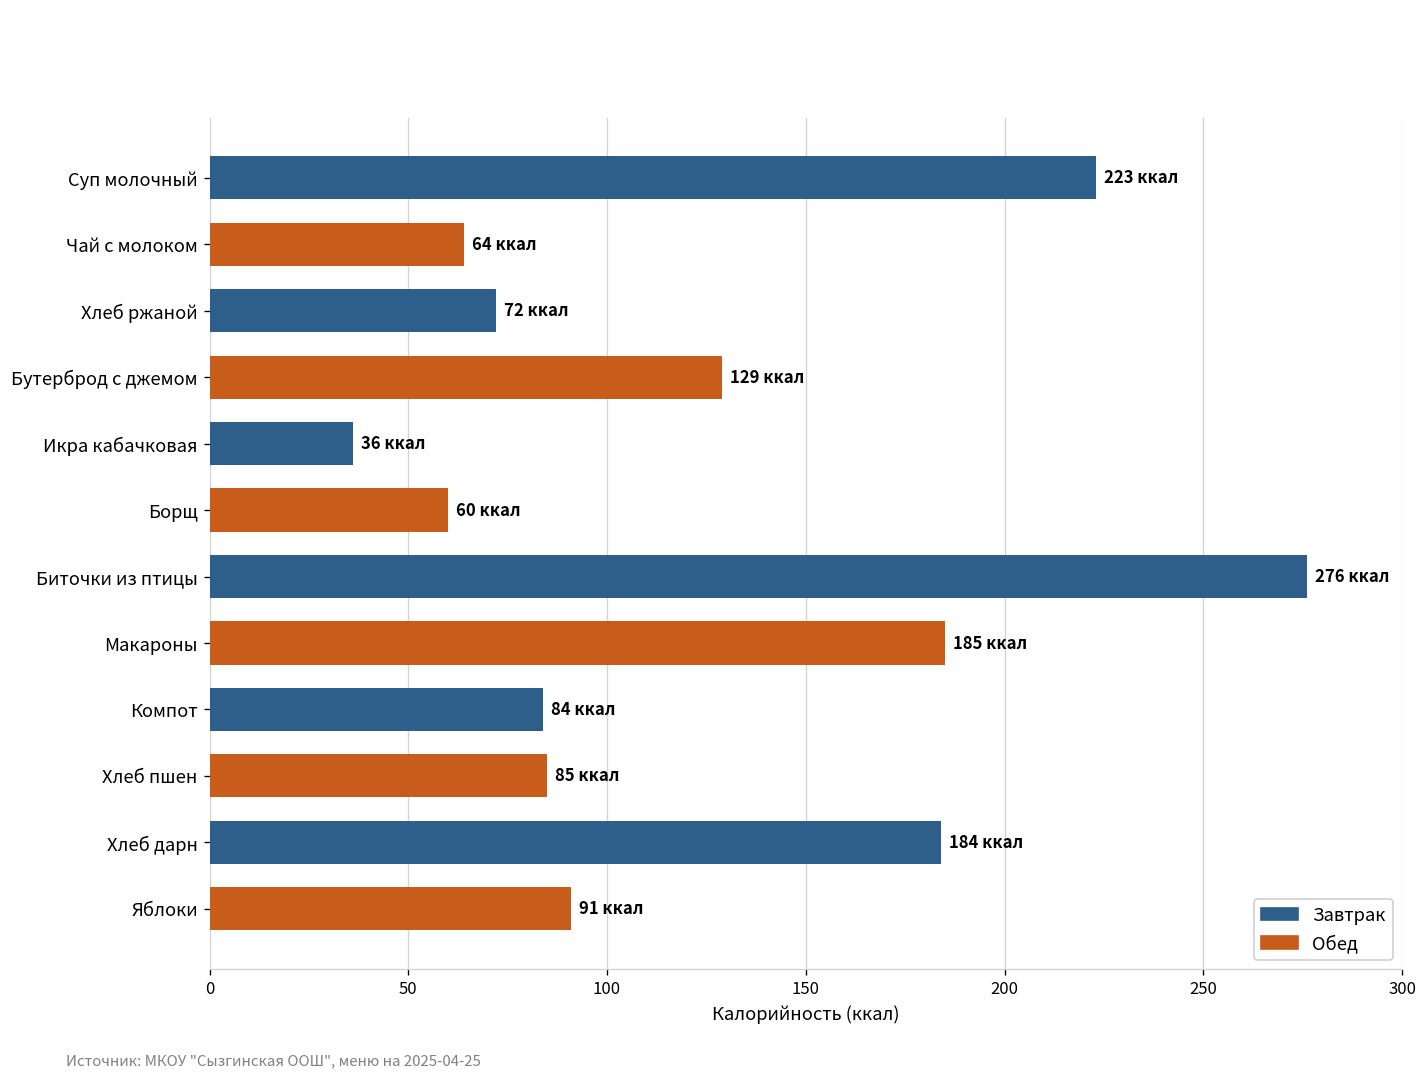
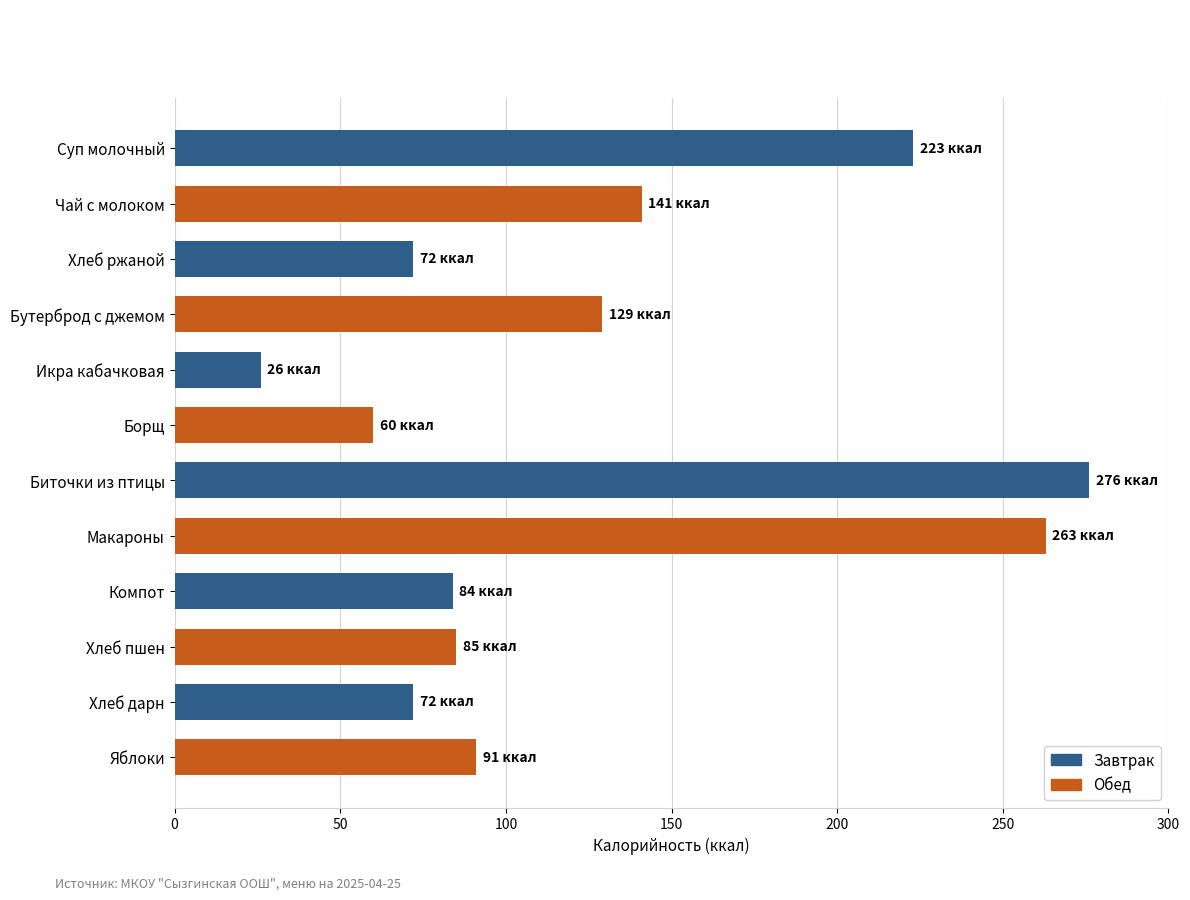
  {
    "Суп молочный": 223,
-   "Чай с молоком": 64,
+   "Чай с молоком": 141,
    "Хлеб ржаной": 72,
    "Бутерброд с джемом": 129,
-   "Икра кабачковая": 36,
+   "Икра кабачковая": 26,
    "Борщ": 60,
    "Биточки из птицы": 276,
-   "Макароны": 185,
+   "Макароны": 263,
    "Компот": 84,
    "Хлеб пшен": 85,
-   "Хлеб дарн": 184,
+   "Хлеб дарн": 72,
    "Яблоки": 91
  }
